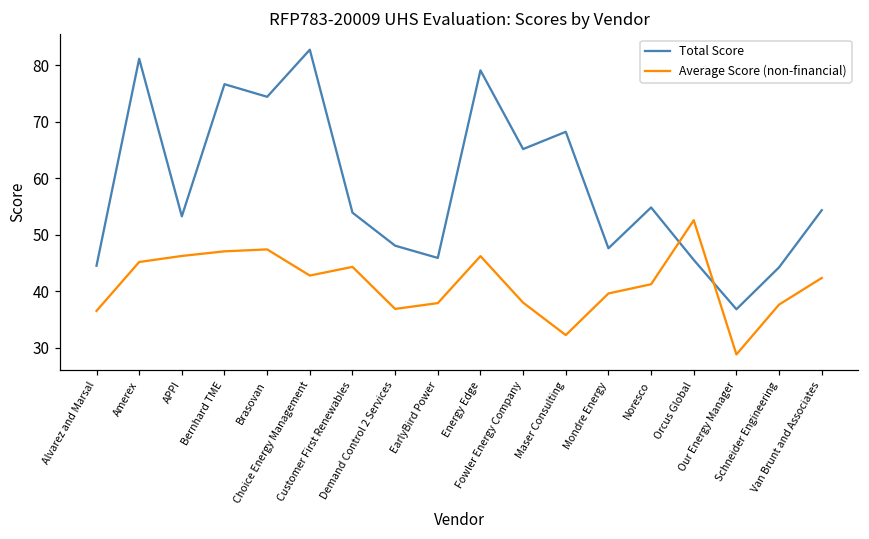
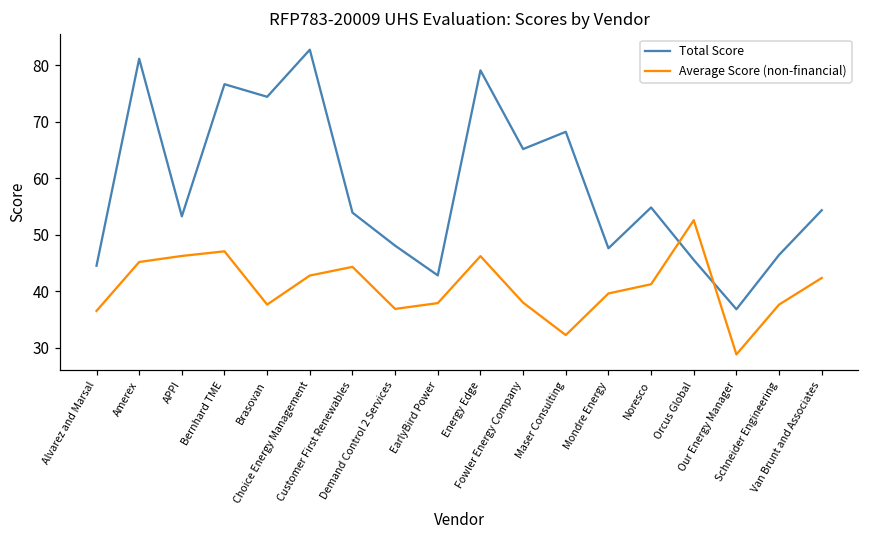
  {
    "Total Score": {
      "Alvarez and Marsal": 45,
      "Amerex": 81,
      "APPI": 53,
      "Bernhard TME": 77,
      "Brasovan": 74,
      "Choice Energy Management": 83,
      "Customer First Renewables": 54,
      "Demand Control 2 Services": 48,
-     "EarlyBird Power": 46,
+     "EarlyBird Power": 43,
      "Energy Edge": 79,
      "Fowler Energy Company": 65,
      "Maser Consulting": 68,
      "Mondre Energy": 48,
      "Noresco": 55,
      "Orcus Global": 46,
      "Our Energy Manager": 37,
-     "Schneider Engineering": 44,
+     "Schneider Engineering": 46,
      "Van Brunt and Associates": 54
    },
    "Average Score (non-financial)": {
      "Alvarez and Marsal": 37,
      "Amerex": 45,
      "APPI": 46,
      "Bernhard TME": 47,
-     "Brasovan": 47,
+     "Brasovan": 38,
      "Choice Energy Management": 43,
      "Customer First Renewables": 44,
      "Demand Control 2 Services": 37,
      "EarlyBird Power": 38,
      "Energy Edge": 46,
      "Fowler Energy Company": 38,
      "Maser Consulting": 32,
      "Mondre Energy": 40,
      "Noresco": 41,
      "Orcus Global": 53,
      "Our Energy Manager": 29,
      "Schneider Engineering": 38,
      "Van Brunt and Associates": 42
    }
  }
